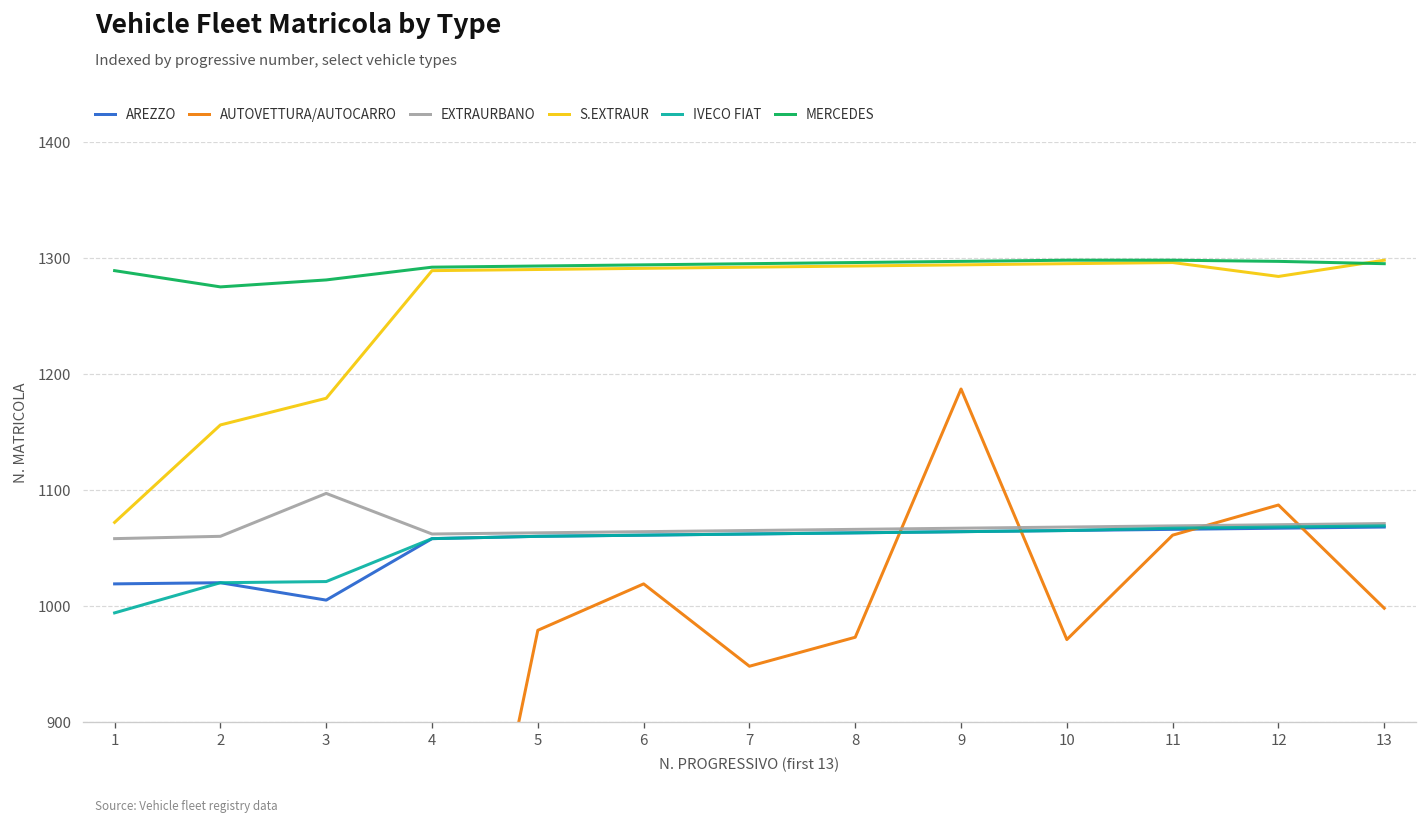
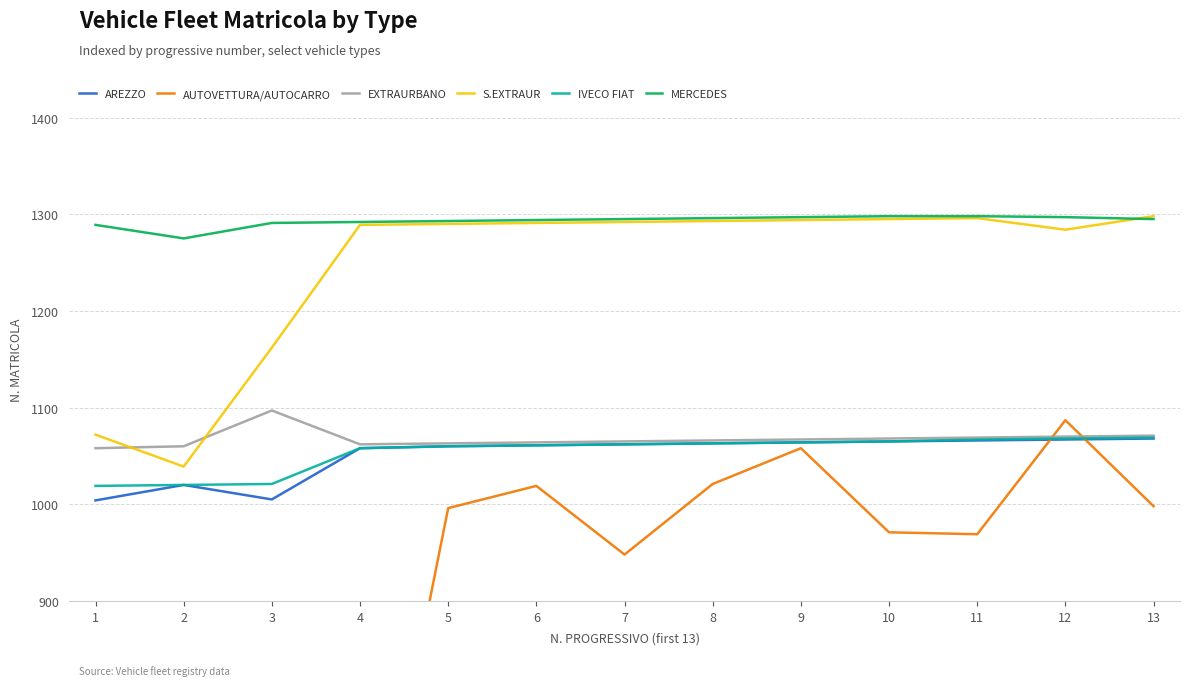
  {
    "AREZZO": {
-     "1": 1020,
+     "1": 1000,
      "3": 1010
    },
    "AUTOVETTURA/AUTOCARRO": {
-     "5": 980,
+     "5": 1000,
      "6": 1020,
      "7": 950,
-     "8": 970,
-     "9": 1190,
+     "8": 1020,
+     "9": 1060,
      "10": 970,
-     "11": 1060,
+     "11": 970,
      "12": 1090,
      "13": 1000
    },
    "EXTRAURBANO": {
      "1": 1060,
      "2": 1060,
      "3": 1100,
      "4": 1060,
      "5": 1060,
      "6": 1060,
      "7": 1070,
      "8": 1070,
      "9": 1070,
      "10": 1070
    },
    "S.EXTRAUR": {
      "1": 1070,
-     "2": 1160,
-     "3": 1180,
+     "2": 1040,
+     "3": 1160,
      "4": 1290,
      "5": 1290,
      "6": 1290,
      "7": 1290,
      "8": 1290,
      "9": 1290,
      "10": 1300,
      "12": 1280,
      "13": 1300
    },
    "IVECO FIAT": {
-     "1": 990,
+     "1": 1020,
      "3": 1020
    },
    "MERCEDES": {
      "1": 1290,
      "2": 1280,
-     "3": 1280,
+     "3": 1290,
      "4": 1290,
      "5": 1290,
      "6": 1290,
      "7": 1300,
      "8": 1300,
      "9": 1300,
      "10": 1300,
      "12": 1300,
      "13": 1300
    }
  }
